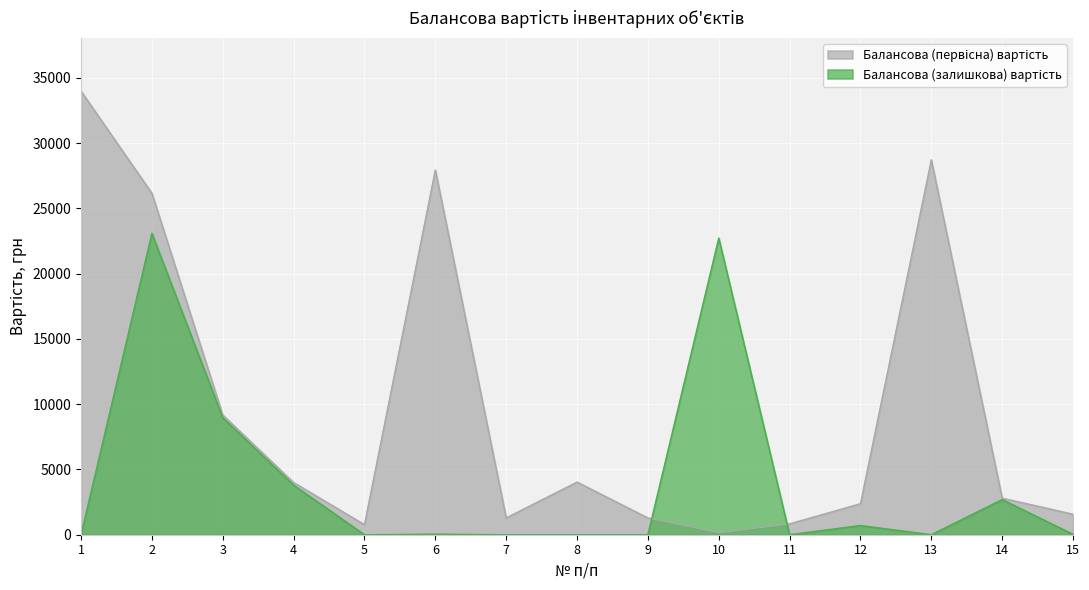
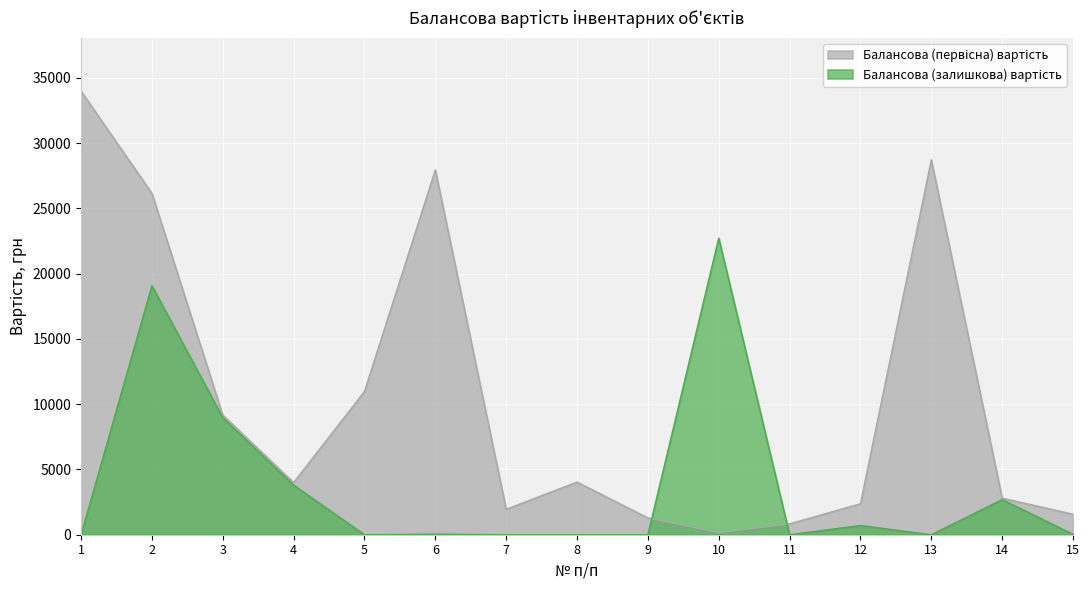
  {
    "Балансова (первісна) вартість": {
      "1": 34000,
      "2": 26100,
      "3": 9200,
      "4": 4000,
-     "5": 800,
+     "5": 11000,
      "6": 27900,
-     "7": 1300,
+     "7": 1900,
      "8": 4000,
      "9": 1300,
      "10": 200,
      "11": 800,
      "12": 2400,
      "13": 28700,
      "15": 1600
    },
    "Балансова (залишкова) вартість": {
      "1": 0,
-     "2": 23100,
+     "2": 19100,
      "3": 9000,
      "4": 3800,
      "5": 0,
      "6": 0,
      "7": 0,
      "8": 0,
      "9": 0,
      "10": 22700,
      "11": 0,
      "12": 700,
      "13": 0,
      "15": 0
    }
  }
